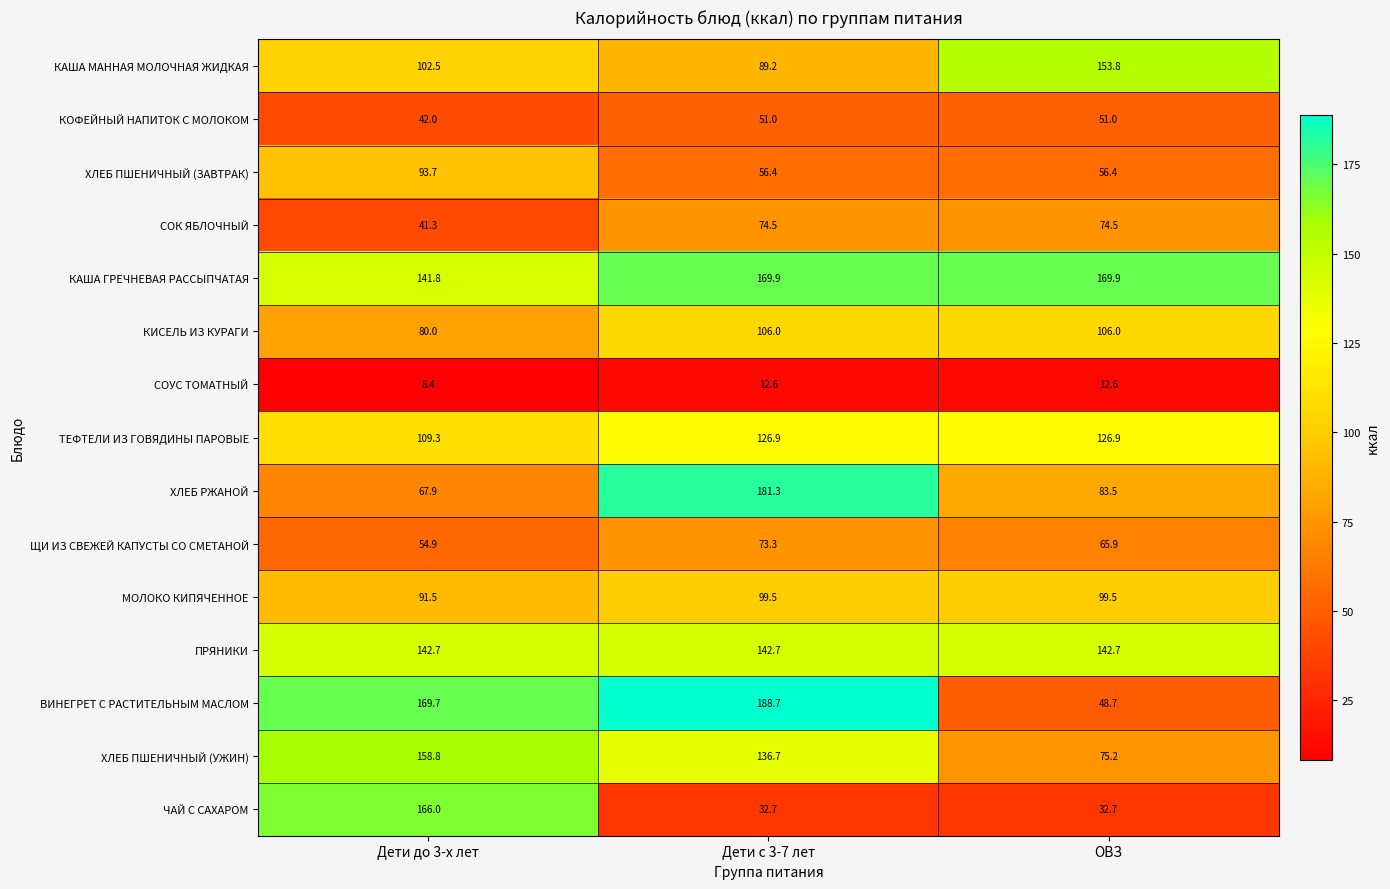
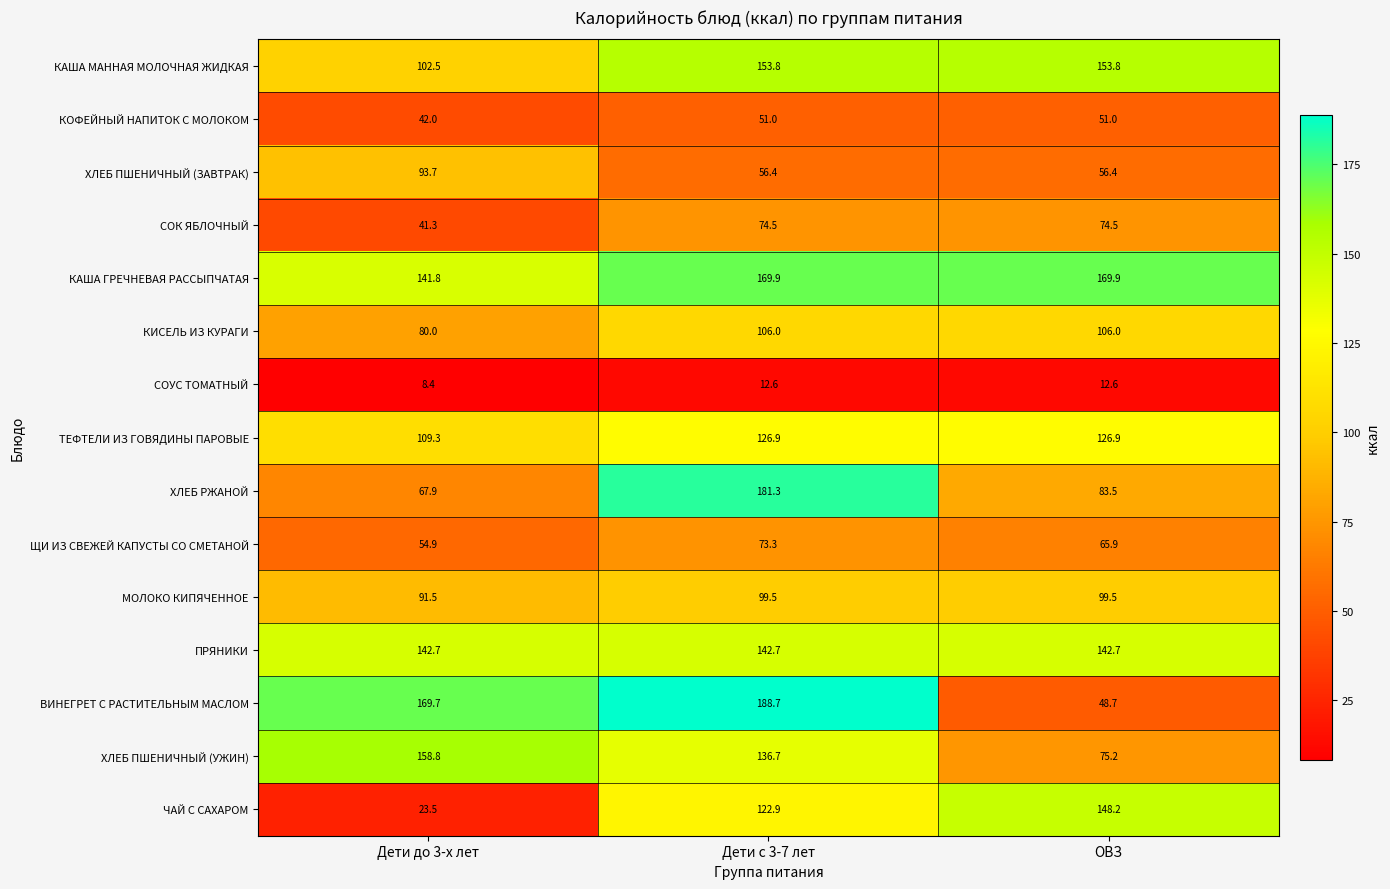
  {
    "КАША МАННАЯ МОЛОЧНАЯ ЖИДКАЯ": {
      "Дети до 3-х лет": 102.5,
-     "Дети с 3-7 лет": 89.2,
+     "Дети с 3-7 лет": 153.8,
      "ОВЗ": 153.8
    },
    "КОФЕЙНЫЙ НАПИТОК С МОЛОКОМ": {
      "Дети до 3-х лет": 42.0,
      "Дети с 3-7 лет": 51.0,
      "ОВЗ": 51.0
    },
    "ХЛЕБ ПШЕНИЧНЫЙ (ЗАВТРАК)": {
      "Дети до 3-х лет": 93.7,
      "Дети с 3-7 лет": 56.4,
      "ОВЗ": 56.4
    },
    "СОК ЯБЛОЧНЫЙ": {
      "Дети до 3-х лет": 41.3,
      "Дети с 3-7 лет": 74.5,
      "ОВЗ": 74.5
    },
    "КАША ГРЕЧНЕВАЯ РАССЫПЧАТАЯ": {
      "Дети до 3-х лет": 141.8,
      "Дети с 3-7 лет": 169.9,
      "ОВЗ": 169.9
    },
    "КИСЕЛЬ ИЗ КУРАГИ": {
      "Дети до 3-х лет": 80.0,
      "Дети с 3-7 лет": 106.0,
      "ОВЗ": 106.0
    },
    "СОУС ТОМАТНЫЙ": {
      "Дети до 3-х лет": 8.4,
      "Дети с 3-7 лет": 12.6,
      "ОВЗ": 12.6
    },
    "ТЕФТЕЛИ ИЗ ГОВЯДИНЫ ПАРОВЫЕ": {
      "Дети до 3-х лет": 109.3,
      "Дети с 3-7 лет": 126.9,
      "ОВЗ": 126.9
    },
    "ХЛЕБ РЖАНОЙ": {
      "Дети до 3-х лет": 67.9,
      "Дети с 3-7 лет": 181.3,
      "ОВЗ": 83.5
    },
    "ЩИ ИЗ СВЕЖЕЙ КАПУСТЫ СО СМЕТАНОЙ": {
      "Дети до 3-х лет": 54.9,
      "Дети с 3-7 лет": 73.3,
      "ОВЗ": 65.9
    },
    "МОЛОКО КИПЯЧЕННОЕ": {
      "Дети до 3-х лет": 91.5,
      "Дети с 3-7 лет": 99.5,
      "ОВЗ": 99.5
    },
    "ПРЯНИКИ": {
      "Дети до 3-х лет": 142.7,
      "Дети с 3-7 лет": 142.7,
      "ОВЗ": 142.7
    },
    "ВИНЕГРЕТ С РАСТИТЕЛЬНЫМ МАСЛОМ": {
      "Дети до 3-х лет": 169.7,
      "Дети с 3-7 лет": 188.7,
      "ОВЗ": 48.7
    },
    "ХЛЕБ ПШЕНИЧНЫЙ (УЖИН)": {
      "Дети до 3-х лет": 158.8,
      "Дети с 3-7 лет": 136.7,
      "ОВЗ": 75.2
    },
    "ЧАЙ С САХАРОМ": {
-     "Дети до 3-х лет": 166.0,
-     "Дети с 3-7 лет": 32.7,
-     "ОВЗ": 32.7
+     "Дети до 3-х лет": 23.5,
+     "Дети с 3-7 лет": 122.9,
+     "ОВЗ": 148.2
    }
  }
